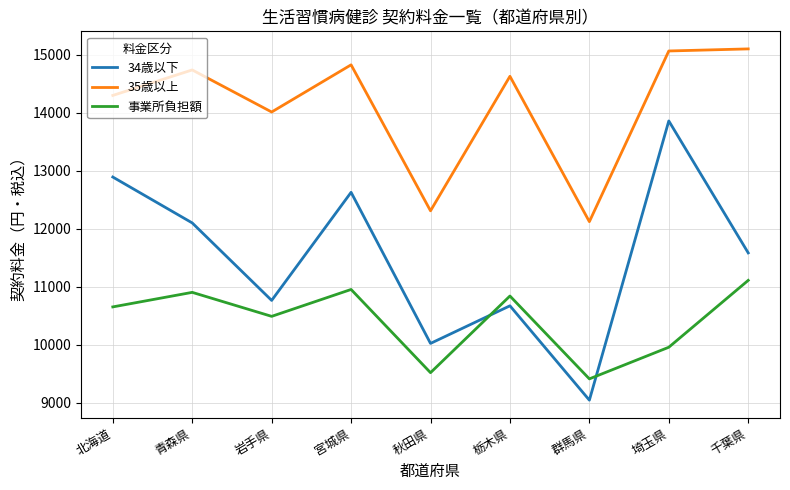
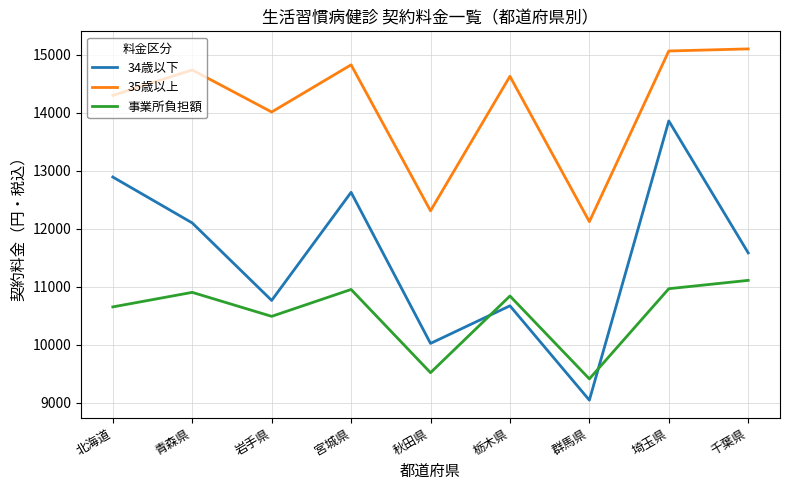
  {
    "34歳以下": {
      "北海道": 12900,
      "青森県": 12100,
      "岩手県": 10800,
      "宮城県": 12600,
      "秋田県": 10000,
      "栃木県": 10700,
      "群馬県": 9000,
      "埼玉県": 13900,
      "千葉県": 11600
    },
    "35歳以上": {
      "岩手県": 14000,
      "宮城県": 14800,
      "秋田県": 12300,
      "栃木県": 14600,
      "群馬県": 12100,
      "埼玉県": 15100,
      "千葉県": 15100
    },
    "事業所負担額": {
      "北海道": 10700,
      "青森県": 10900,
      "岩手県": 10500,
      "宮城県": 11000,
      "秋田県": 9500,
      "栃木県": 10800,
      "群馬県": 9400,
-     "埼玉県": 10000,
+     "埼玉県": 11000,
      "千葉県": 11100
    }
  }
